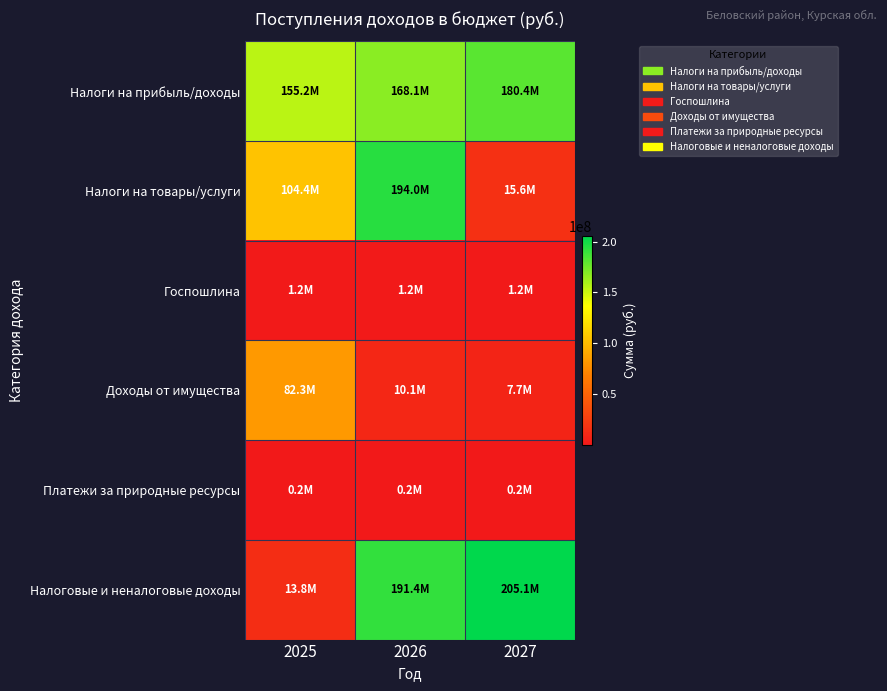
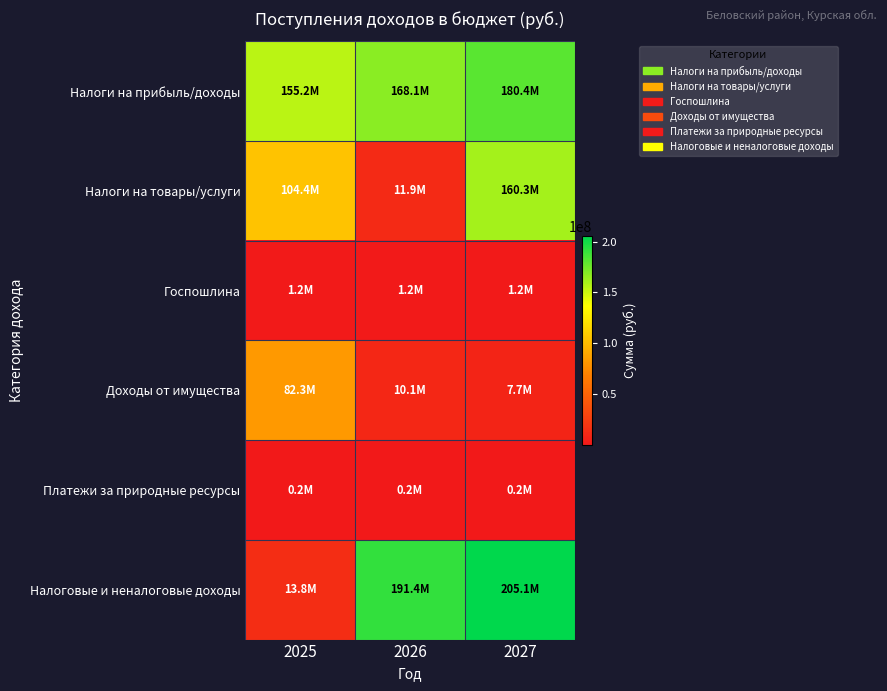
  {
    "Налоги на прибыль/доходы": {
      "2025": "155.2M",
      "2026": "168.1M",
      "2027": "180.4M"
    },
    "Налоги на товары/услуги": {
      "2025": "104.4M",
-     "2026": "194.0M",
-     "2027": "15.6M"
+     "2026": "11.9M",
+     "2027": "160.3M"
    },
    "Госпошлина": {
      "2025": "1.2M",
      "2026": "1.2M",
      "2027": "1.2M"
    },
    "Доходы от имущества": {
      "2025": "82.3M",
      "2026": "10.1M",
      "2027": "7.7M"
    },
    "Платежи за природные ресурсы": {
      "2025": "0.2M",
      "2026": "0.2M",
      "2027": "0.2M"
    },
    "Налоговые и неналоговые доходы": {
      "2025": "13.8M",
      "2026": "191.4M",
      "2027": "205.1M"
    }
  }
